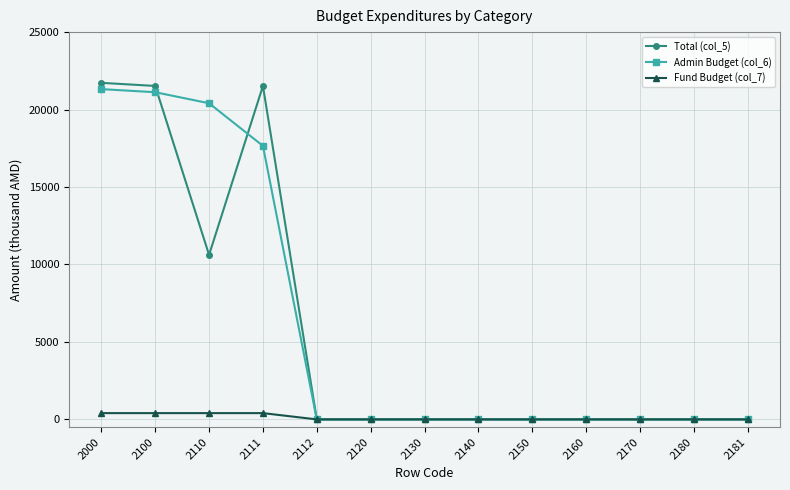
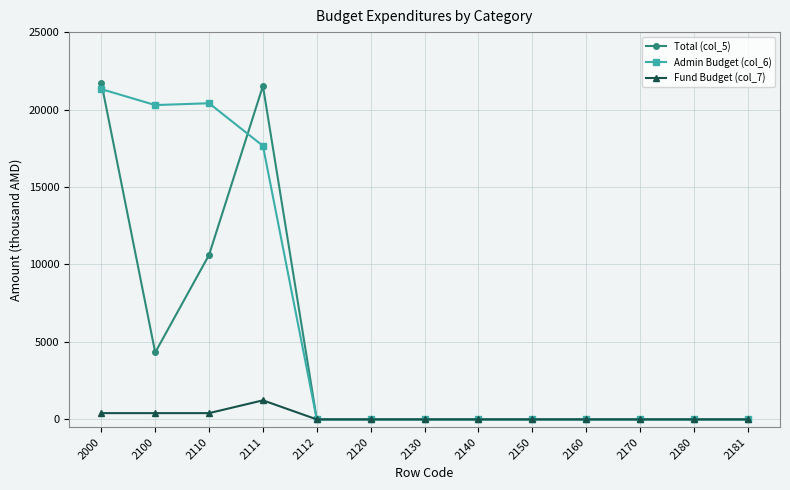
  {
    "Total (col_5)": {
      "2000": 21700,
-     "2100": 21500,
+     "2100": 4300,
      "2110": 10600,
      "2111": 21500
    },
    "Admin Budget (col_6)": {
      "2000": 21300,
-     "2100": 21100,
+     "2100": 20300,
      "2110": 20400,
      "2111": 17700
    },
    "Fund Budget (col_7)": {
      "2000": 400,
      "2100": 400,
      "2110": 400,
-     "2111": 400
+     "2111": 1200
    }
  }
